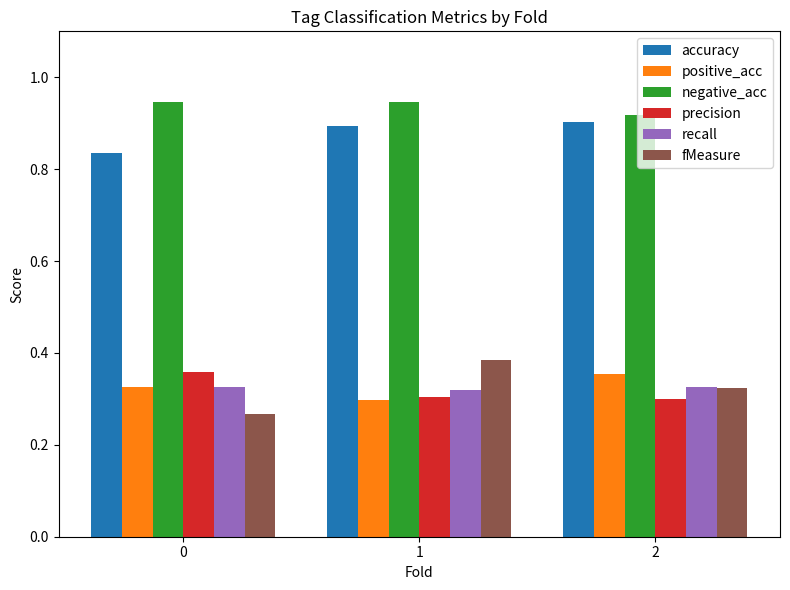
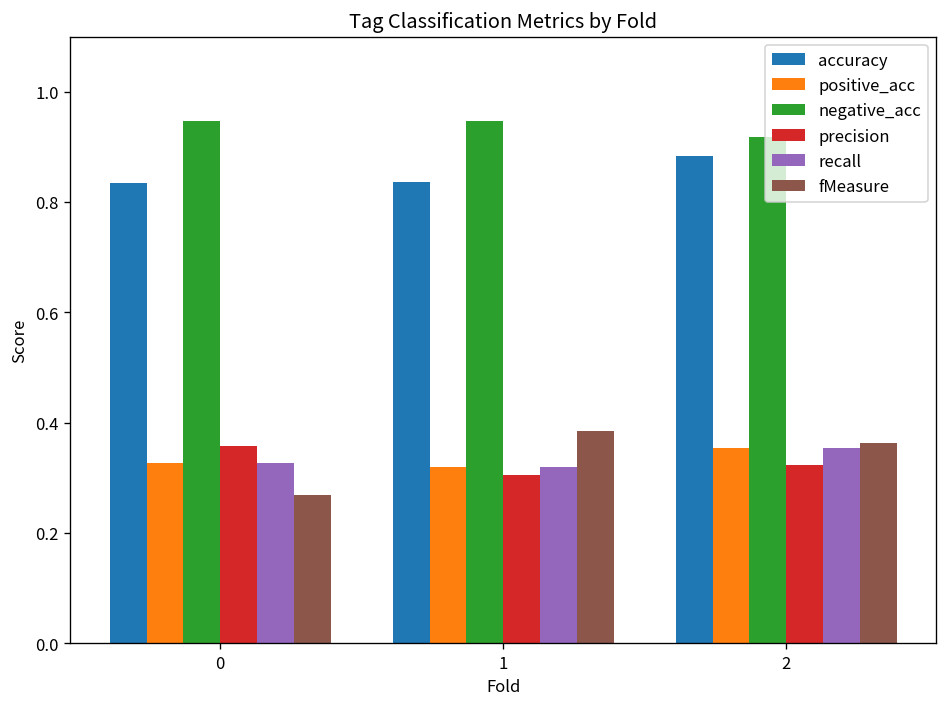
  {
    "accuracy": {
      "0": 0.83,
-     "1": 0.89,
-     "2": 0.90
+     "1": 0.84,
+     "2": 0.88
    },
    "positive_acc": {
      "0": 0.33,
-     "1": 0.30,
+     "1": 0.32,
      "2": 0.35
    },
    "negative_acc": {
      "0": 0.95,
      "1": 0.95
    },
    "precision": {
      "0": 0.36,
      "1": 0.30,
-     "2": 0.30
+     "2": 0.32
    },
    "recall": {
      "0": 0.33,
      "1": 0.32,
-     "2": 0.33
+     "2": 0.35
    },
    "fMeasure": {
      "0": 0.27,
      "1": 0.38,
-     "2": 0.32
+     "2": 0.36
    }
  }
